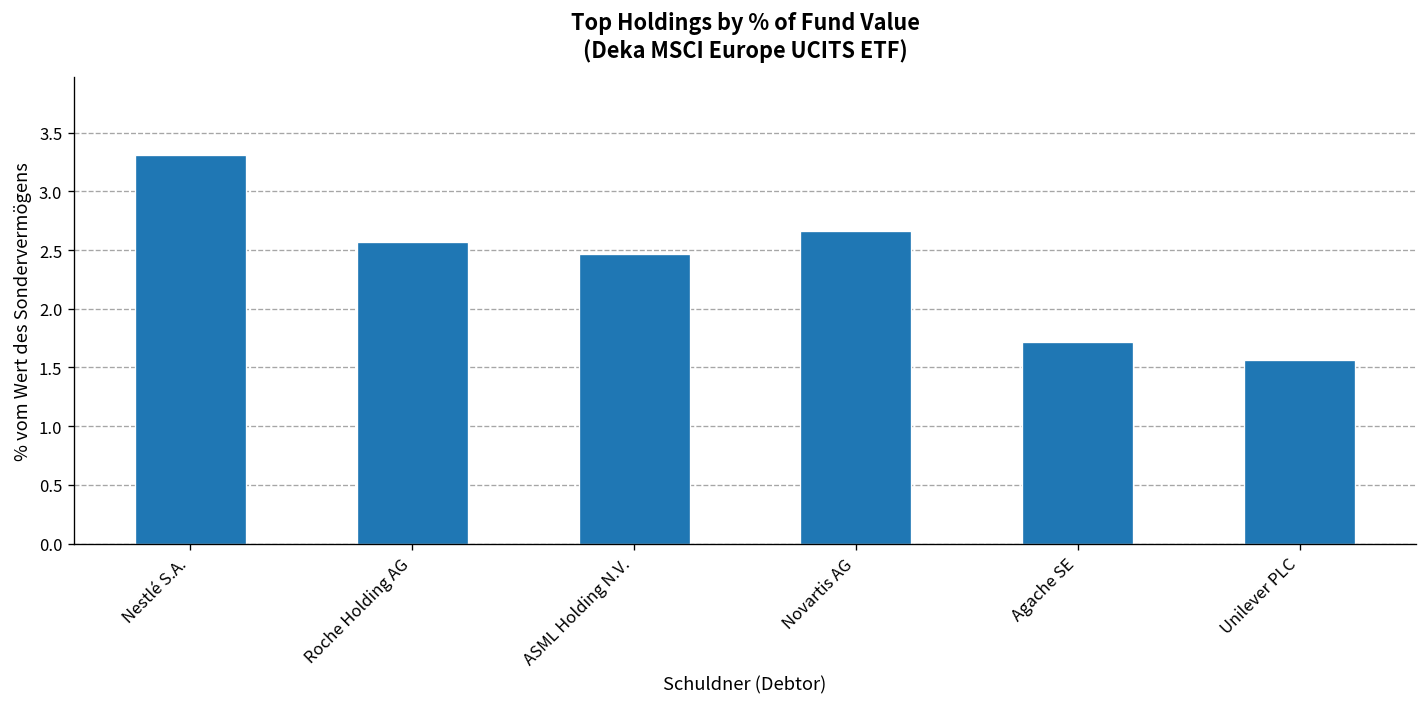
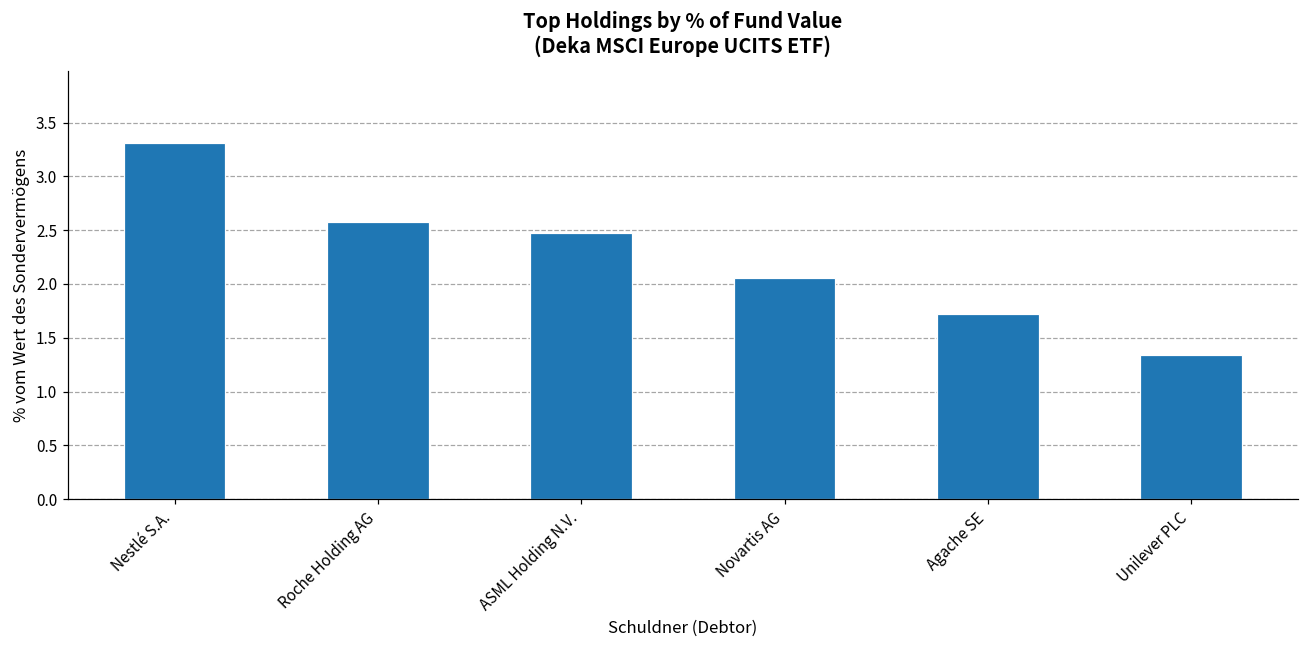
  {
    "Nestlé S.A.": 3.3,
    "Roche Holding AG": 2.6,
    "ASML Holding N.V.": 2.5,
-   "Novartis AG": 2.7,
+   "Novartis AG": 2.1,
    "Agache SE": 1.7,
-   "Unilever PLC": 1.6
+   "Unilever PLC": 1.3
  }
